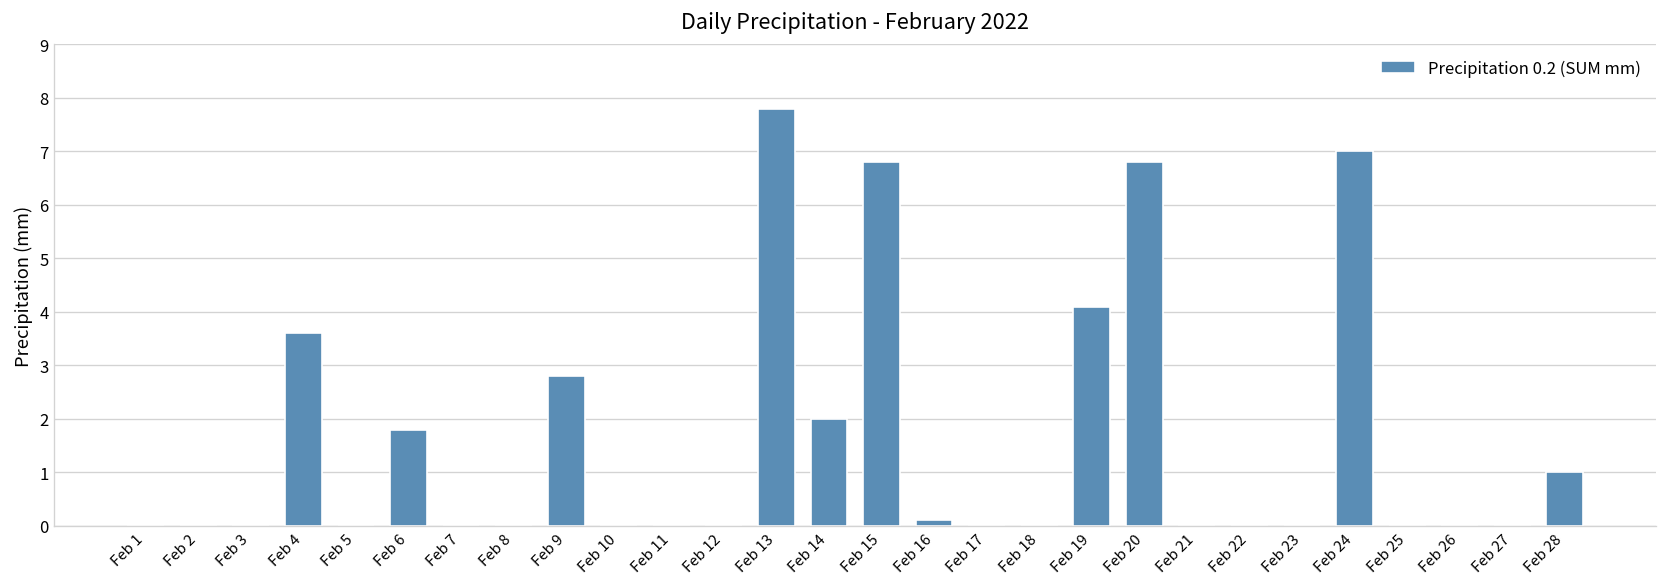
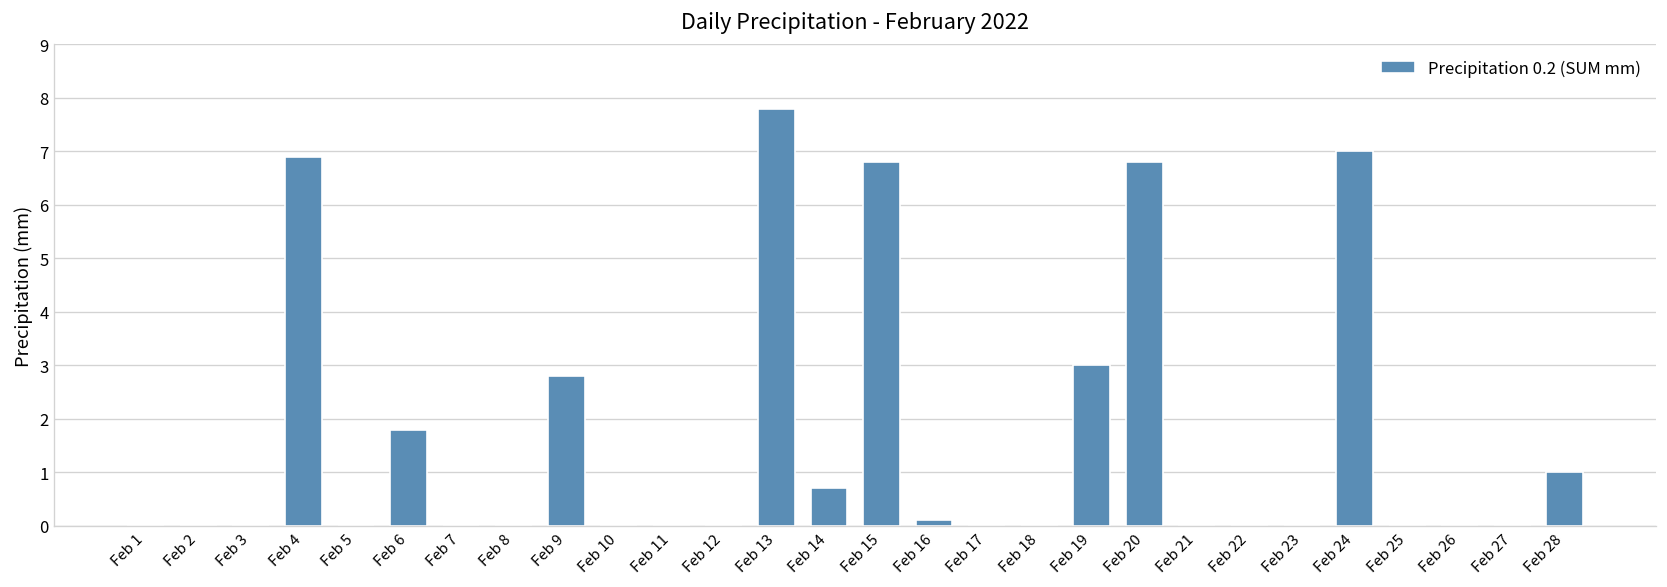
  {
    "Feb 1": 0.0,
    "Feb 2": 0.0,
    "Feb 3": 0.0,
-   "Feb 4": 3.6,
+   "Feb 4": 6.9,
    "Feb 5": 0.0,
    "Feb 6": 1.8,
    "Feb 7": 0.0,
    "Feb 8": 0.0,
    "Feb 9": 2.8,
    "Feb 10": 0.0,
    "Feb 11": 0.0,
    "Feb 12": 0.0,
    "Feb 13": 7.8,
-   "Feb 14": 2.0,
+   "Feb 14": 0.7,
    "Feb 15": 6.8,
    "Feb 16": 0.1,
    "Feb 17": 0.0,
    "Feb 18": 0.0,
-   "Feb 19": 4.1,
+   "Feb 19": 3.0,
    "Feb 20": 6.8,
    "Feb 21": 0.0,
    "Feb 22": 0.0,
    "Feb 23": 0.0,
    "Feb 24": 7.0,
    "Feb 25": 0.0,
    "Feb 26": 0.0,
    "Feb 27": 0.0,
    "Feb 28": 1.0
  }
